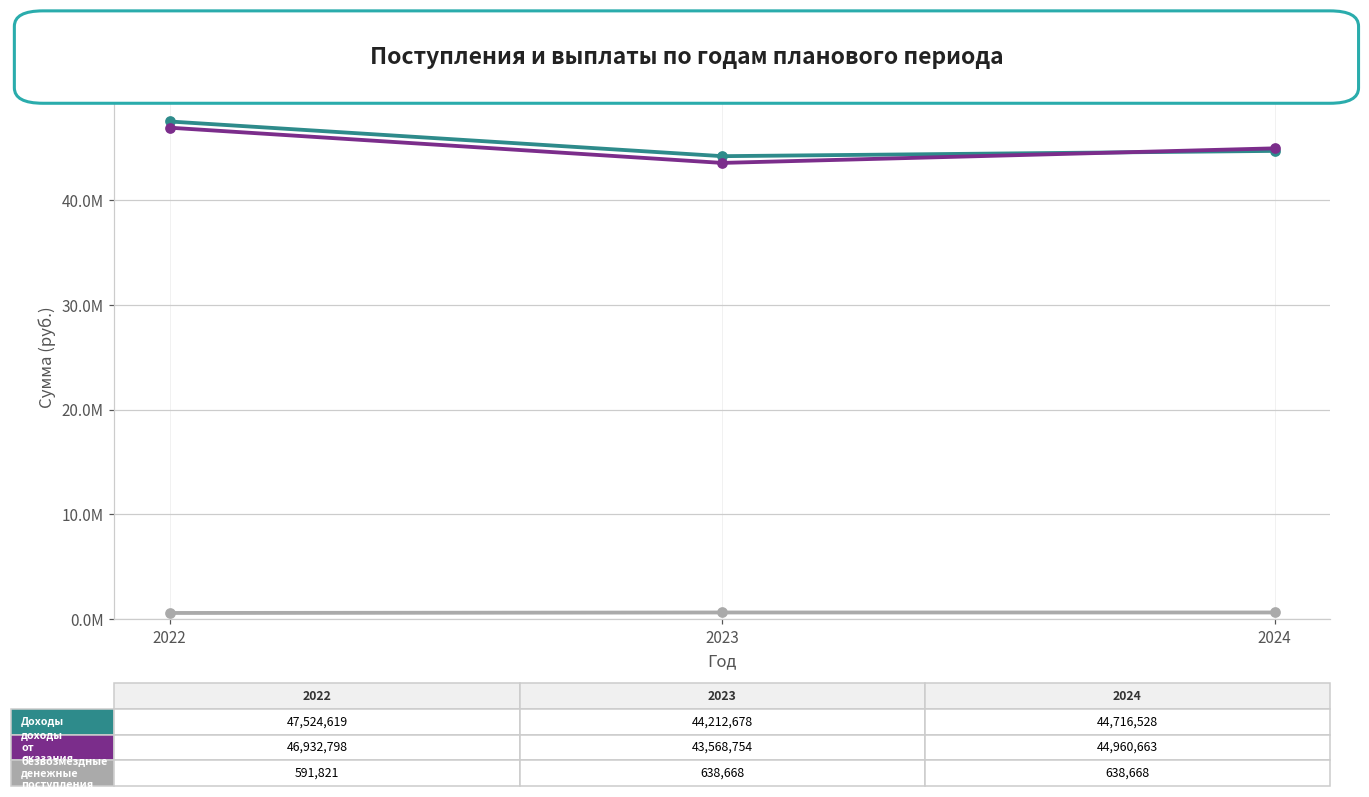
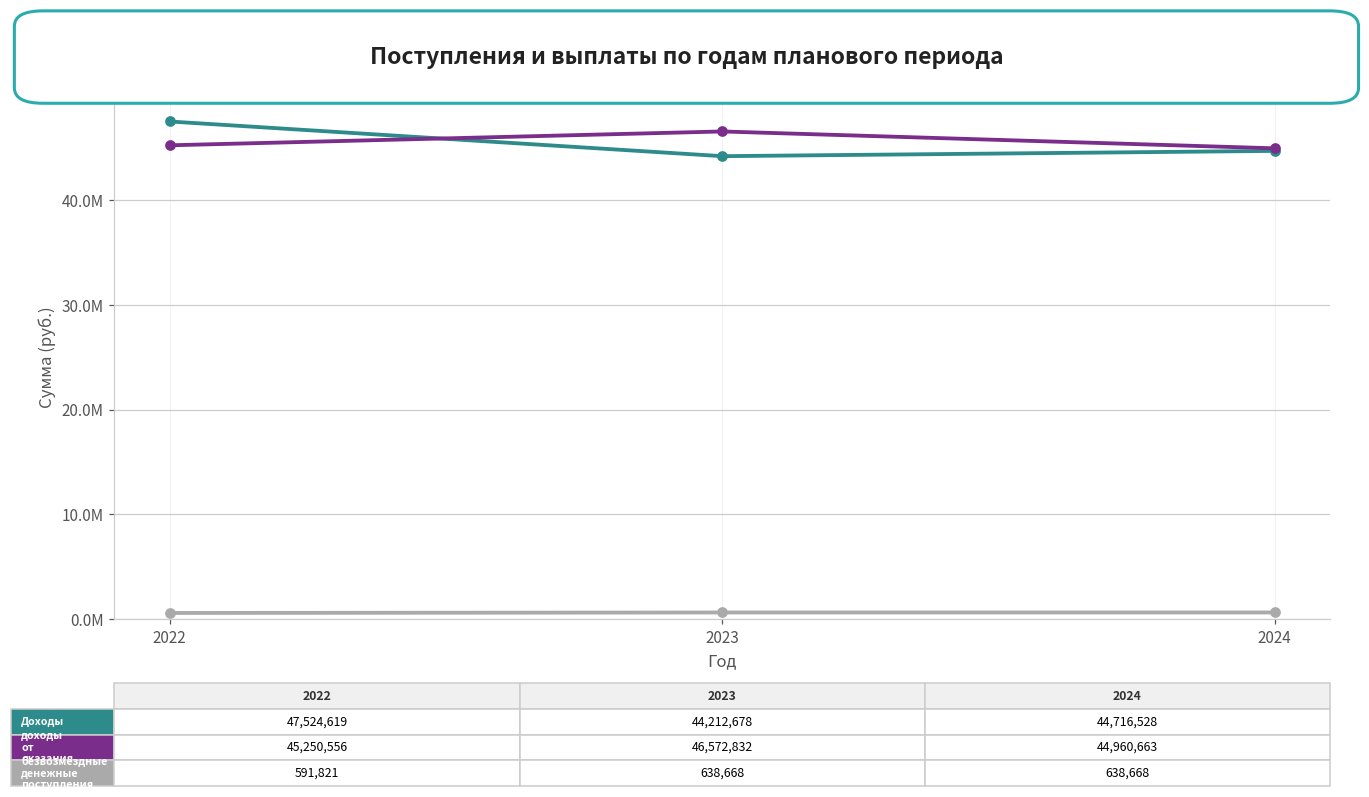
  {
    "Доходы, всего": {
      "2022": "48000000",
      "2023": "44000000"
    },
    "доходы от оказания услуг, работ": {
-     "2022": "46,932,798",
-     "2023": "43,568,754"
+     "2022": "45,250,556",
+     "2023": "46,572,832"
    },
    "безвозмездные денежные поступления": {
      "2022": "1000000",
      "2023": "1000000",
      "2024": "1000000"
    }
  }
